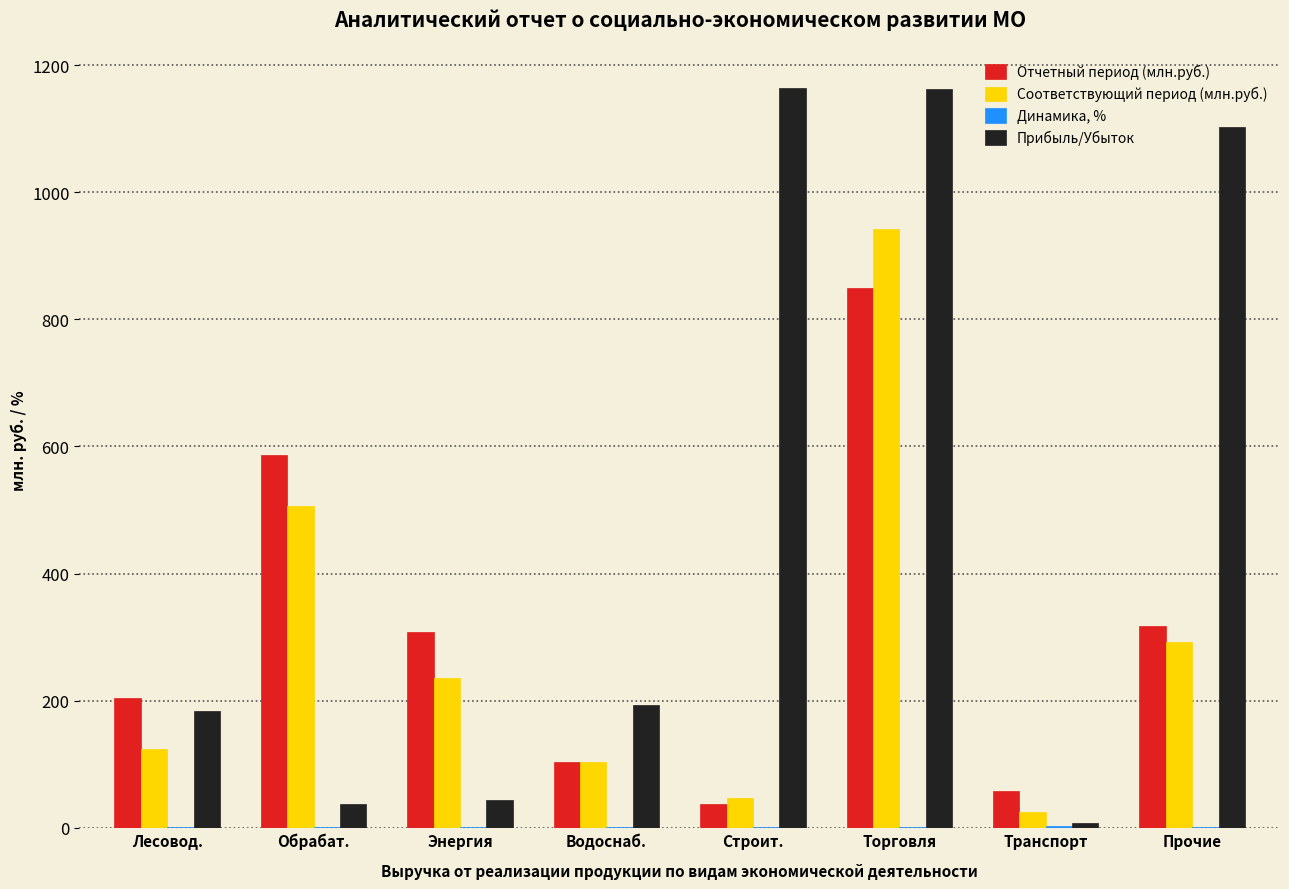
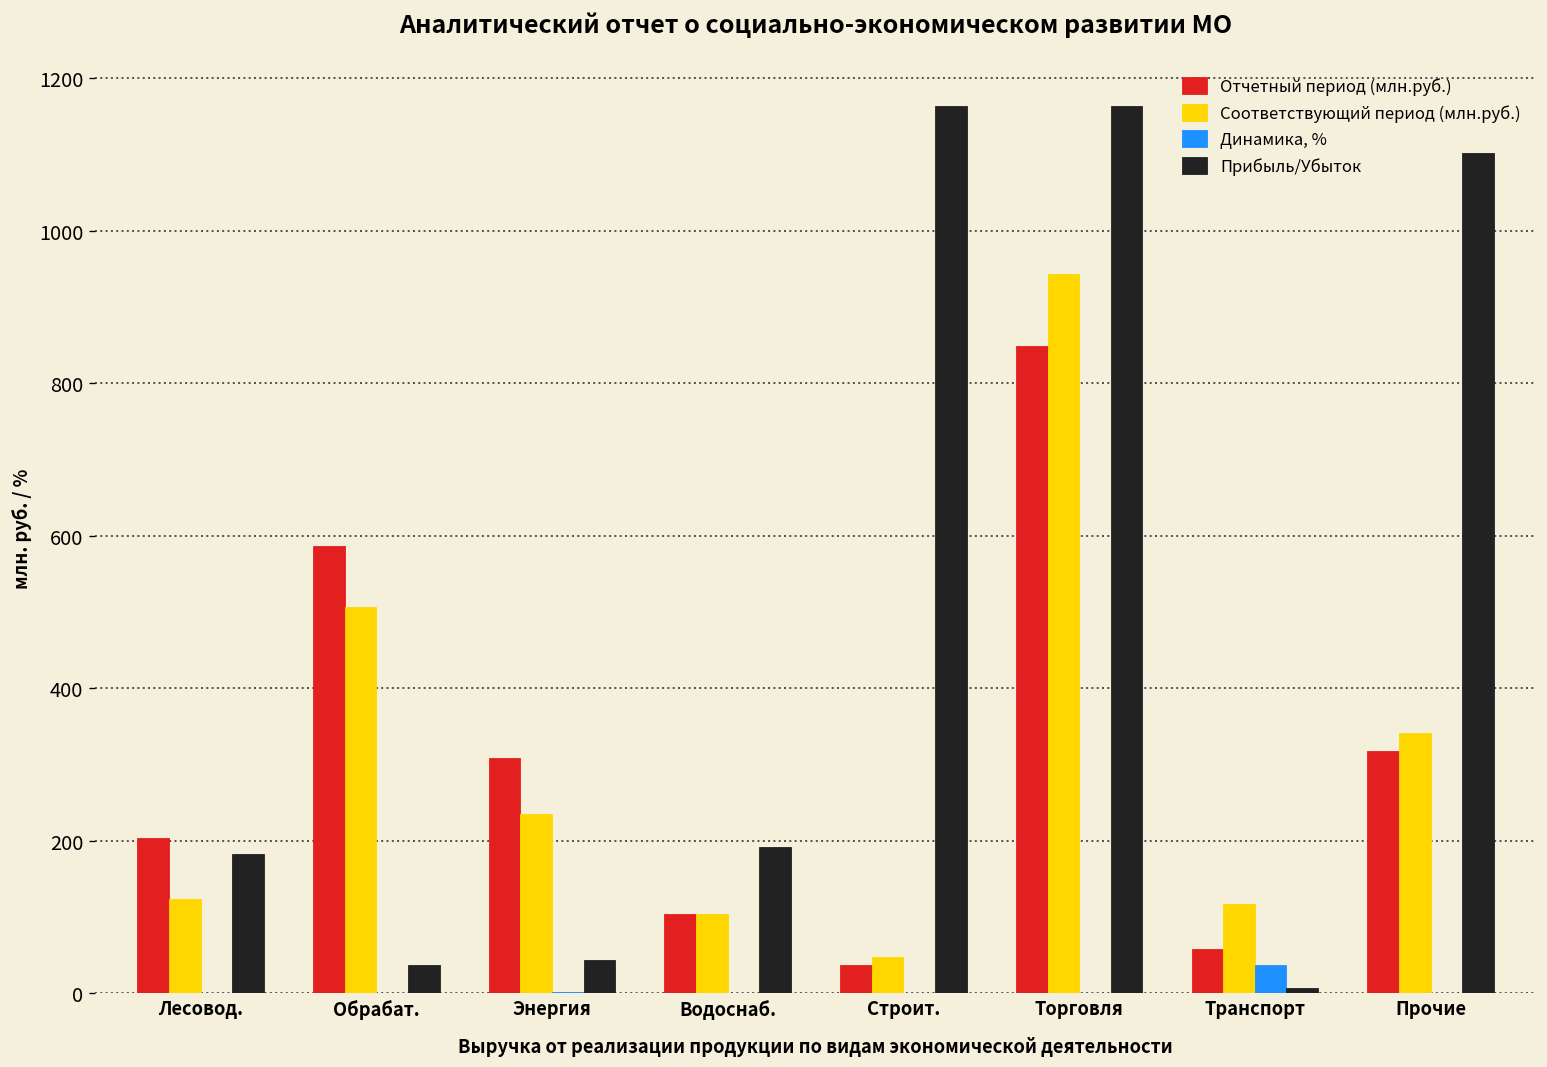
  {
    "Отчетный период (млн.руб.)": {
      "Лесовод.": 200,
      "Обрабат.": 590,
      "Энергия": 310,
      "Водоснаб.": 100,
      "Строит.": 40,
      "Торговля": 850,
      "Транспорт": 60,
      "Прочие": 320
    },
    "Соответствующий период (млн.руб.)": {
      "Лесовод.": 120,
      "Обрабат.": 510,
      "Энергия": 230,
      "Водоснаб.": 100,
      "Строит.": 50,
      "Торговля": 940,
-     "Транспорт": 20,
-     "Прочие": 290
+     "Транспорт": 120,
+     "Прочие": 340
    },
    "Динамика, %": {
-     "Транспорт": 0
+     "Транспорт": 40
    },
    "Прибыль/Убыток": {
      "Лесовод.": 180,
      "Обрабат.": 40,
      "Энергия": 40,
      "Водоснаб.": 190,
      "Строит.": 1160,
      "Торговля": 1160,
      "Транспорт": 10,
      "Прочие": 1100
    }
  }
